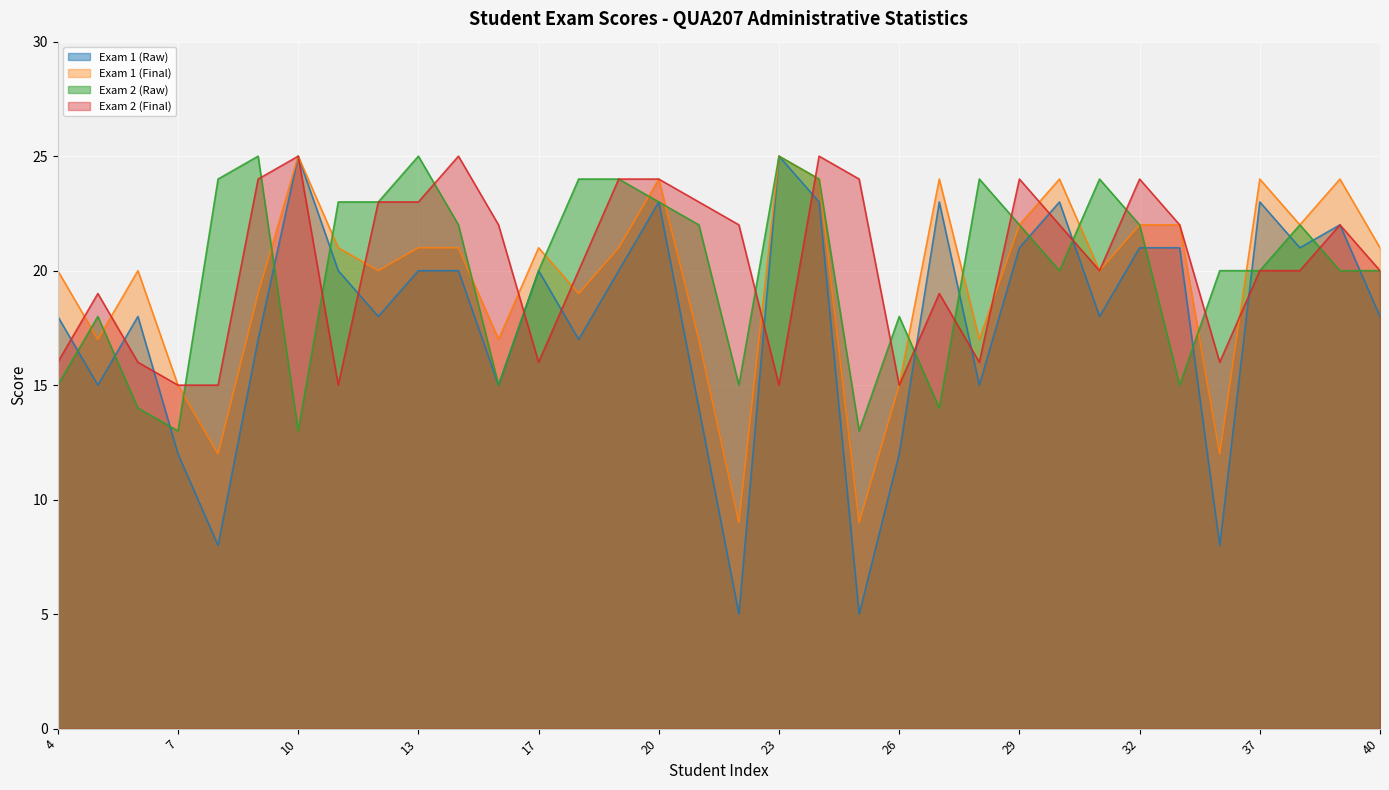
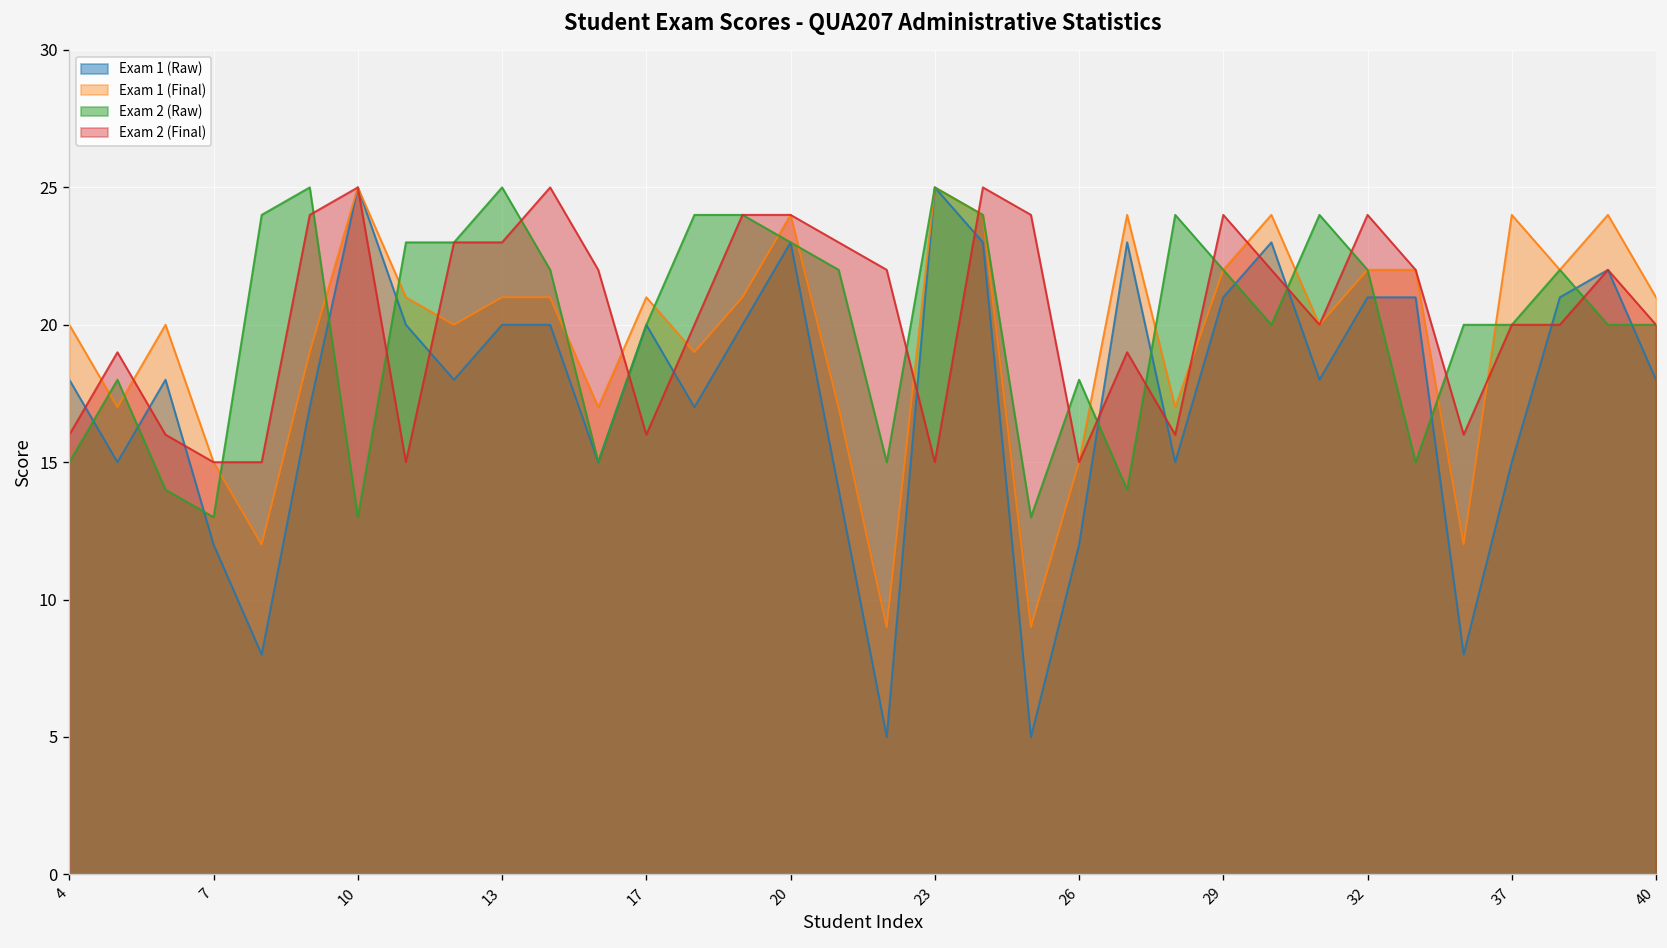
  {
    "Exam 1 (Raw)": {
-     "37": 23,
+     "37": 15,
      "40": 18
    }
  }
